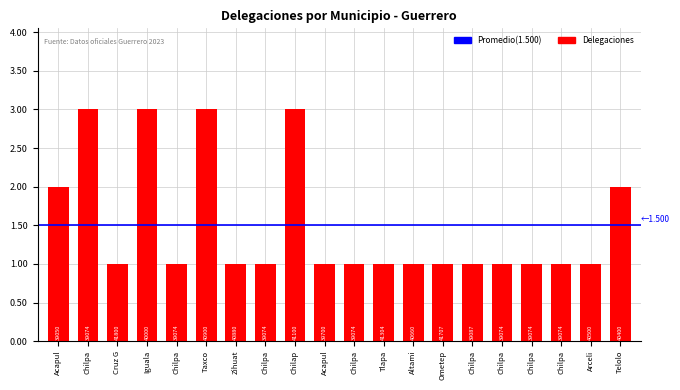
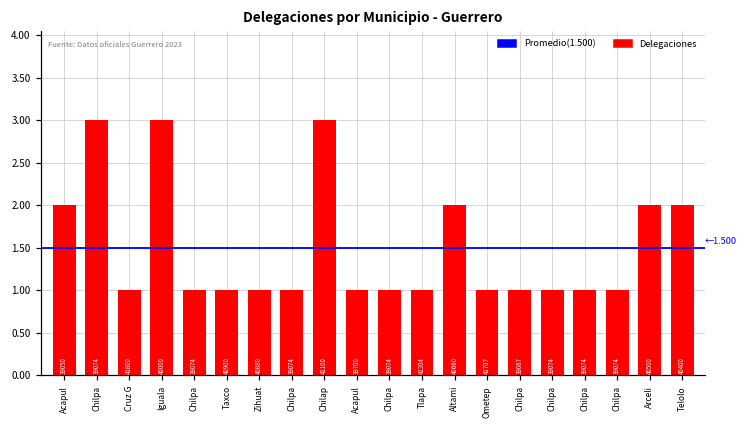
  {
-   "Taxco": 3,
-   "Altami": 1,
-   "Arceli": 1
+   "Taxco": 1,
+   "Altami": 2,
+   "Arceli": 2
  }
